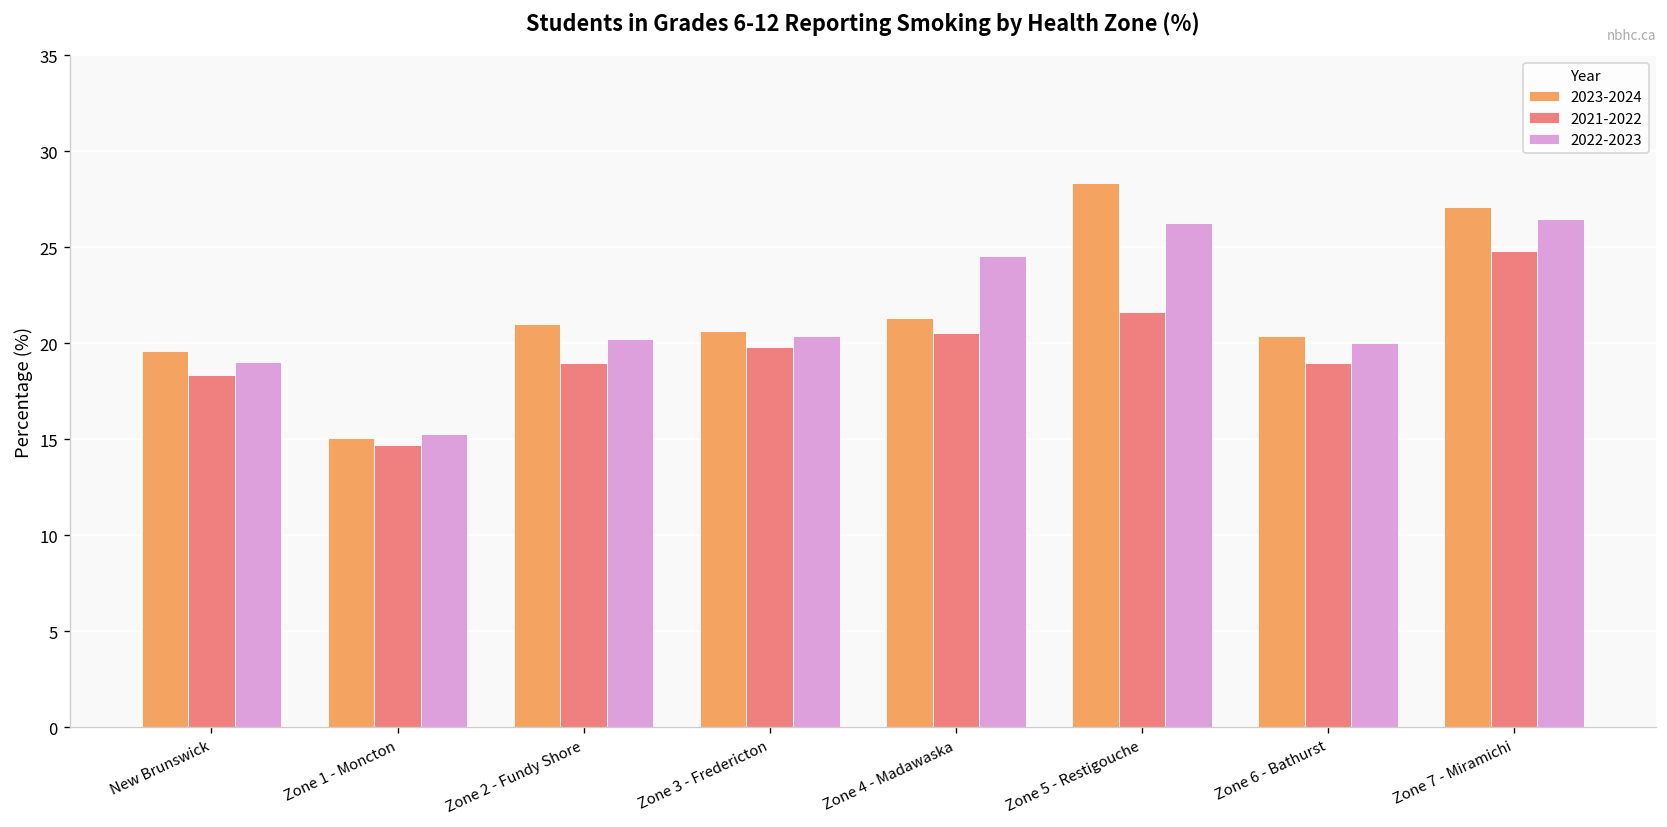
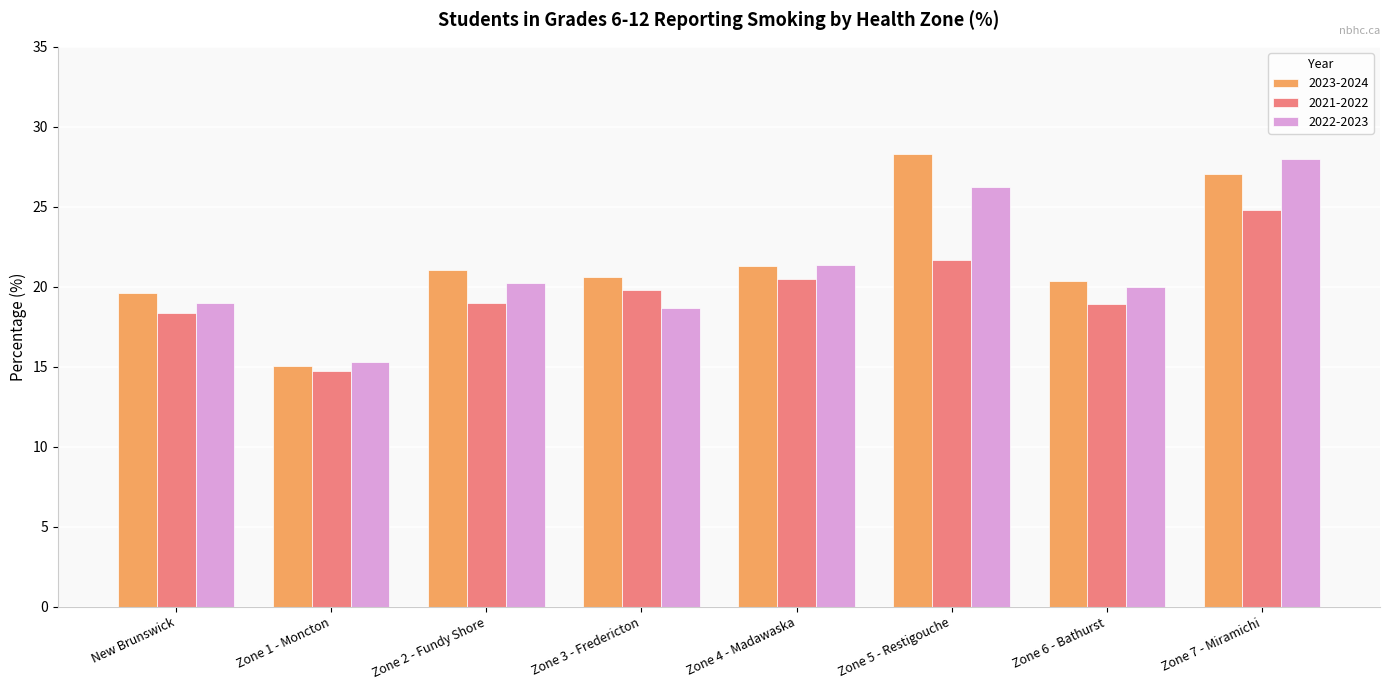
  {
    "2022-2023": {
      "New Brunswick": 19.0,
      "Zone 1 - Moncton": 15.3,
      "Zone 2 - Fundy Shore": 20.2,
-     "Zone 3 - Fredericton": 20.4,
-     "Zone 4 - Madawaska": 24.5,
+     "Zone 3 - Fredericton": 18.7,
+     "Zone 4 - Madawaska": 21.4,
      "Zone 5 - Restigouche": 26.2,
      "Zone 6 - Bathurst": 20.0,
-     "Zone 7 - Miramichi": 26.5
+     "Zone 7 - Miramichi": 28.0
    }
  }
